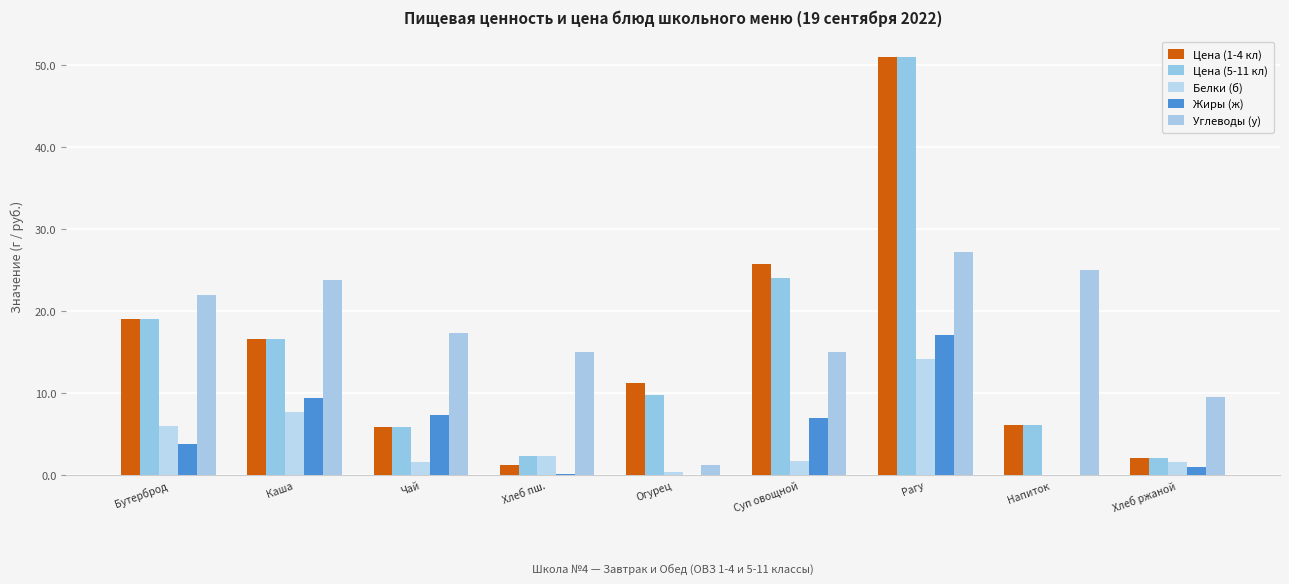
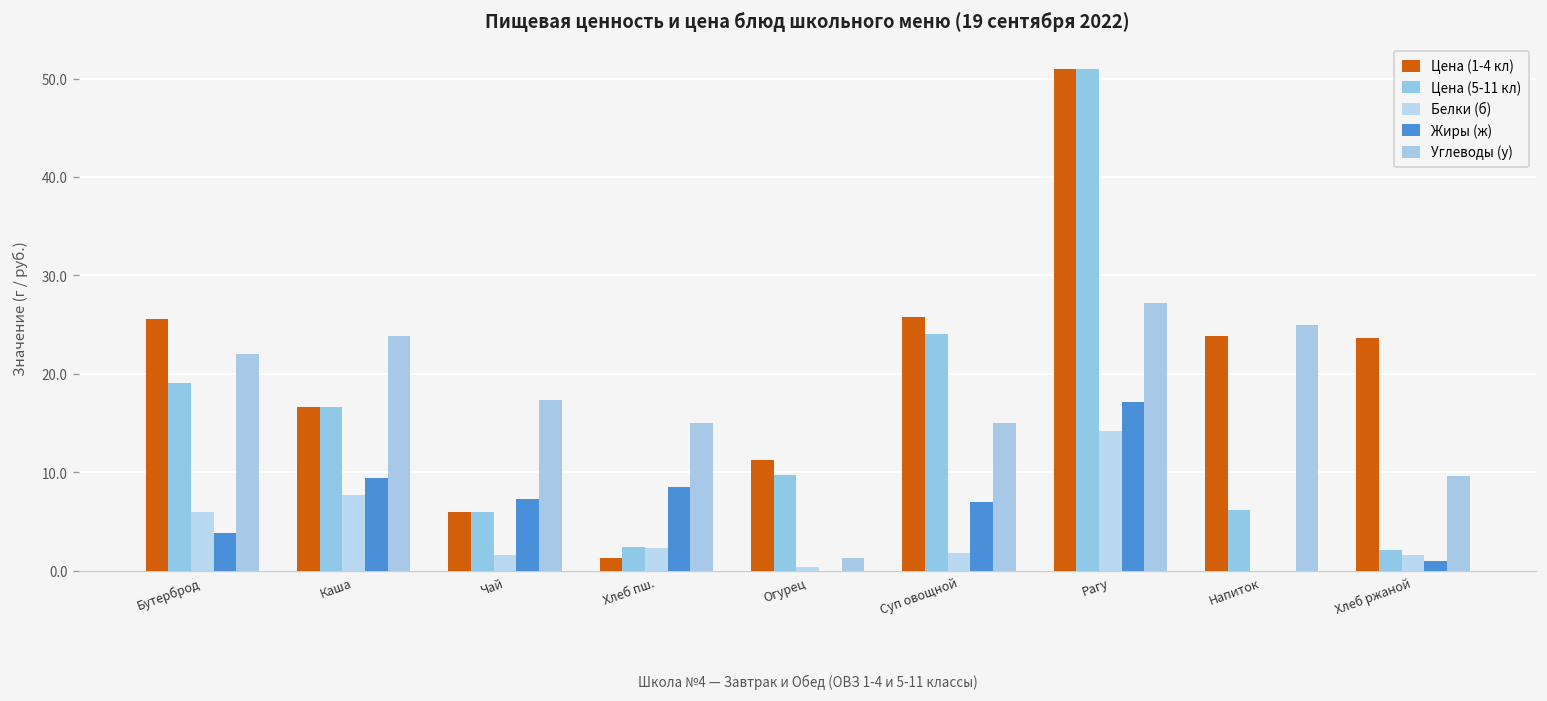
  {
    "Цена (1-4 кл)": {
-     "Бутерброд": 19,
+     "Бутерброд": 26,
      "Каша": 17,
      "Чай": 6,
      "Хлеб пш.": 1,
      "Огурец": 11,
      "Суп овощной": 26,
      "Рагу": 51,
-     "Напиток": 6,
-     "Хлеб ржаной": 2
+     "Напиток": 24,
+     "Хлеб ржаной": 24
    },
    "Жиры (ж)": {
      "Бутерброд": 4,
      "Каша": 9,
      "Чай": 7,
-     "Хлеб пш.": 0,
+     "Хлеб пш.": 9,
      "Огурец": 0,
      "Суп овощной": 7,
      "Рагу": 17,
      "Напиток": 0,
      "Хлеб ржаной": 1
    }
  }
